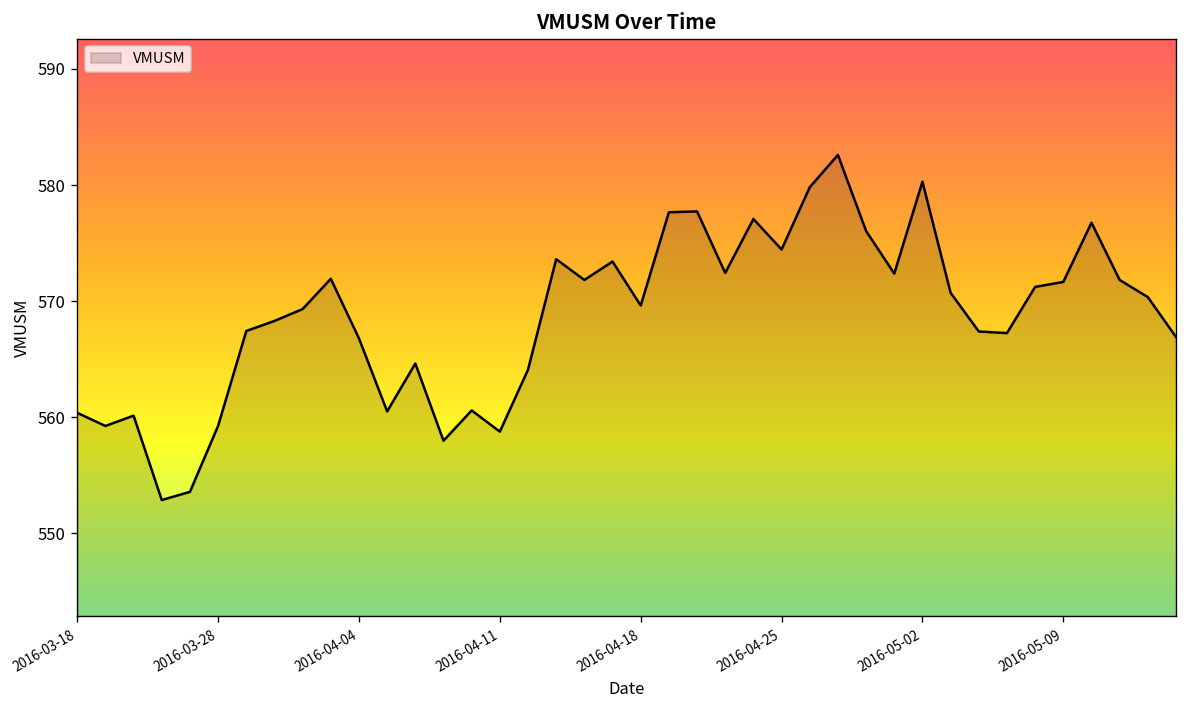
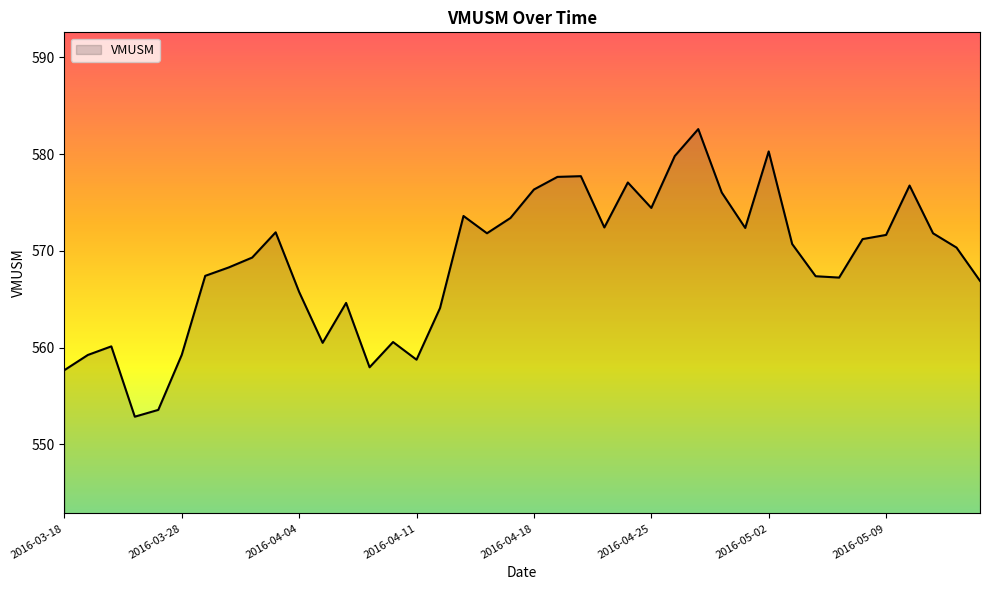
  {
-   "2016-03-18": 560,
+   "2016-03-18": 558,
    "2016-03-28": 559,
-   "2016-04-04": 567,
+   "2016-04-04": 566,
    "2016-04-11": 559,
-   "2016-04-18": 570,
+   "2016-04-18": 576,
    "2016-04-25": 574,
    "2016-05-02": 580,
    "2016-05-09": 572
  }
